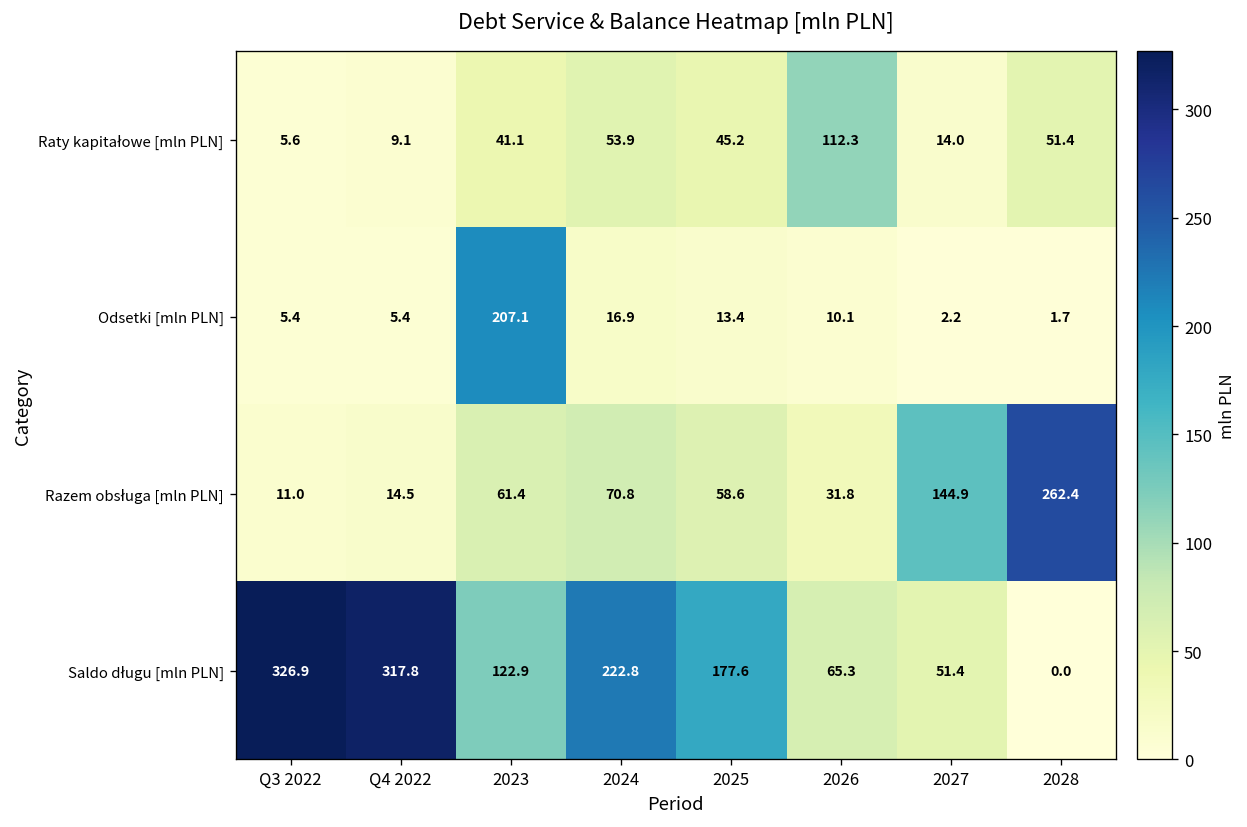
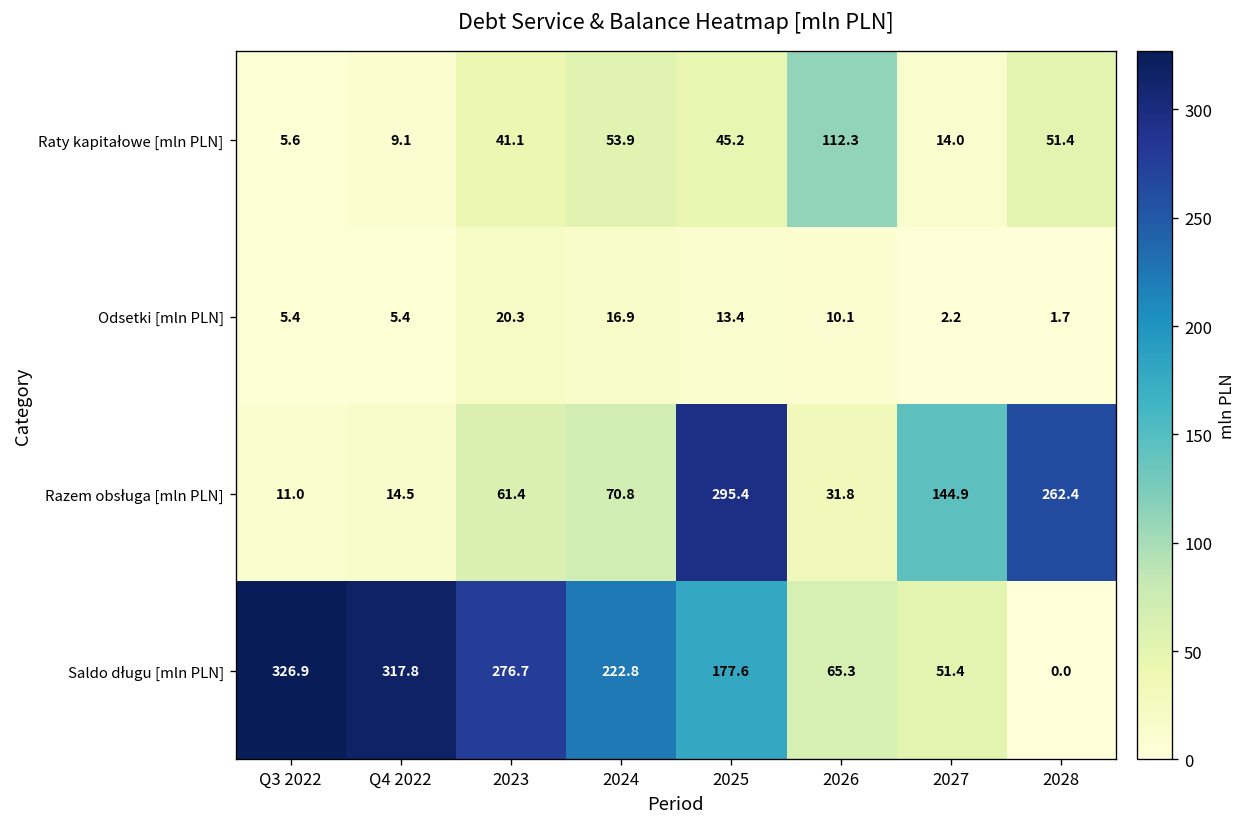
  {
    "Raty kapitałowe [mln PLN]": {
      "Q3 2022": 5.6,
      "Q4 2022": 9.1,
      "2023": 41.1,
      "2024": 53.9,
      "2025": 45.2,
      "2026": 112.3,
      "2027": 14.0,
      "2028": 51.4
    },
    "Odsetki [mln PLN]": {
      "Q3 2022": 5.4,
      "Q4 2022": 5.4,
-     "2023": 207.1,
+     "2023": 20.3,
      "2024": 16.9,
      "2025": 13.4,
      "2026": 10.1,
      "2027": 2.2,
      "2028": 1.7
    },
    "Razem obsługa [mln PLN]": {
      "Q3 2022": 11.0,
      "Q4 2022": 14.5,
      "2023": 61.4,
      "2024": 70.8,
-     "2025": 58.6,
+     "2025": 295.4,
      "2026": 31.8,
      "2027": 144.9,
      "2028": 262.4
    },
    "Saldo długu [mln PLN]": {
      "Q3 2022": 326.9,
      "Q4 2022": 317.8,
-     "2023": 122.9,
+     "2023": 276.7,
      "2024": 222.8,
      "2025": 177.6,
      "2026": 65.3,
      "2027": 51.4,
      "2028": 0.0
    }
  }
